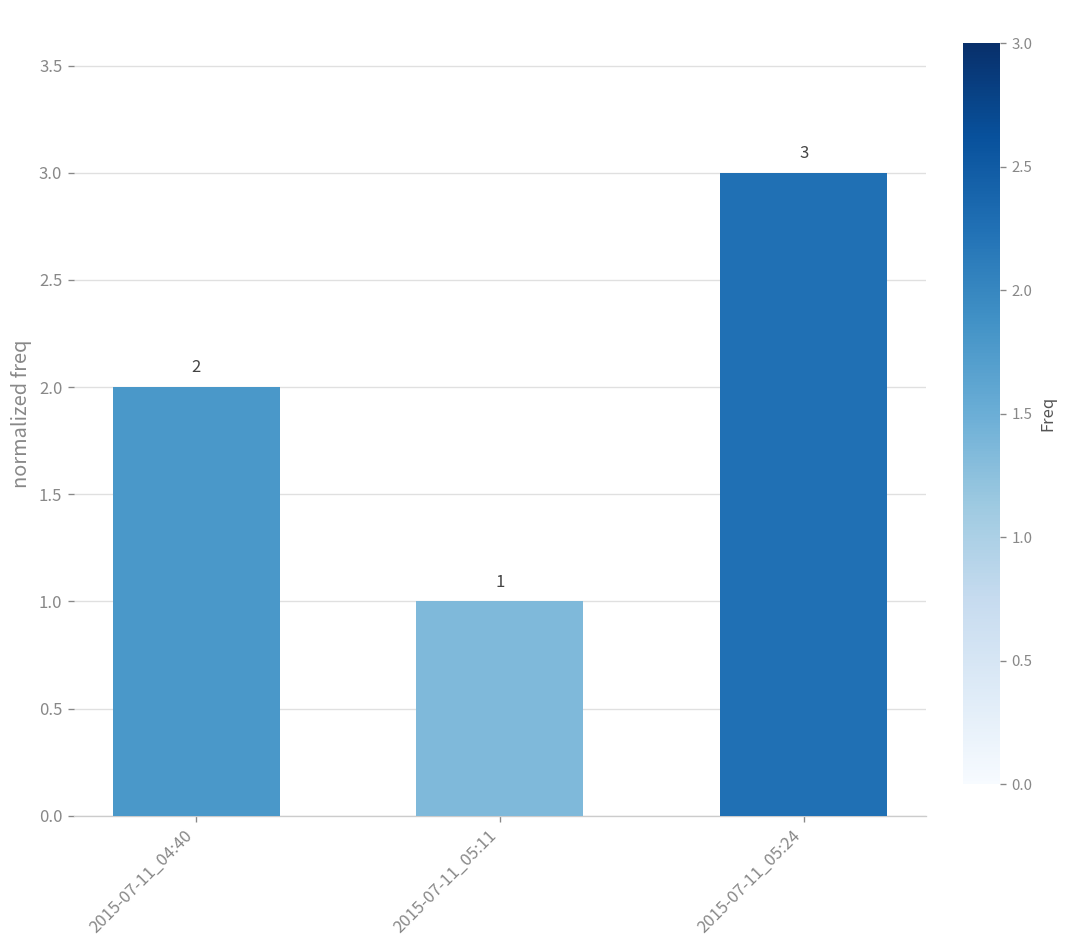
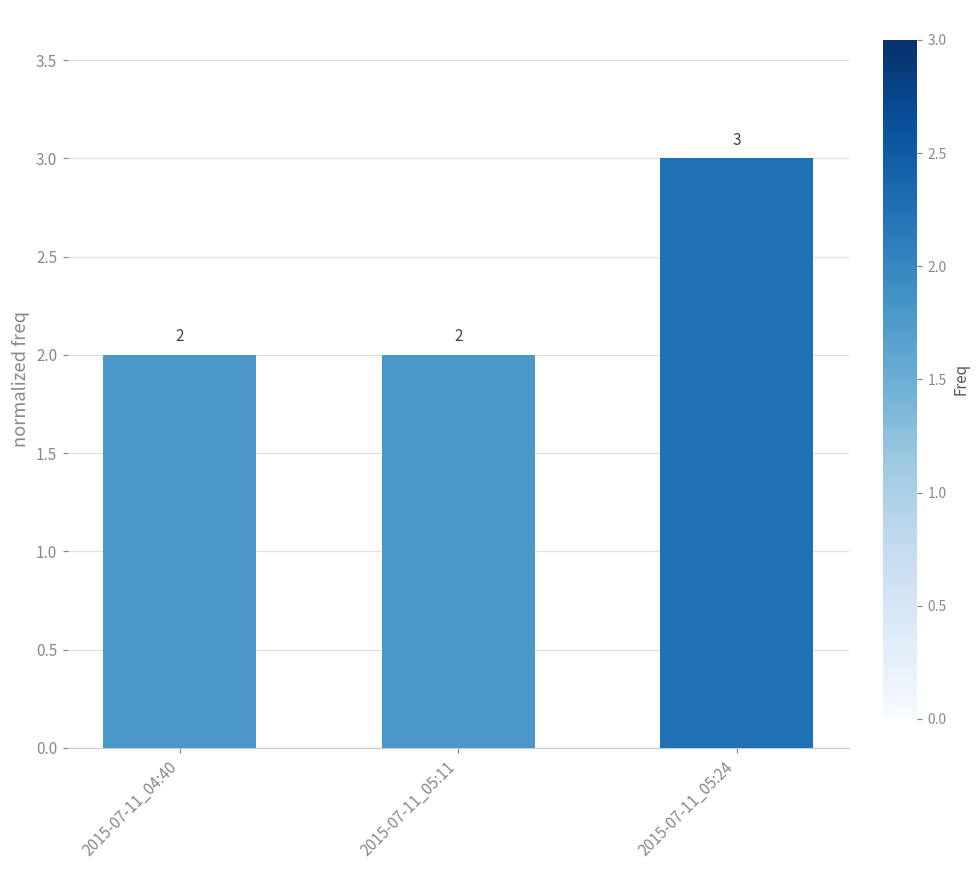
  {
    "2015-07-11_04:40": 2,
-   "2015-07-11_05:11": 1,
+   "2015-07-11_05:11": 2,
    "2015-07-11_05:24": 3
  }
